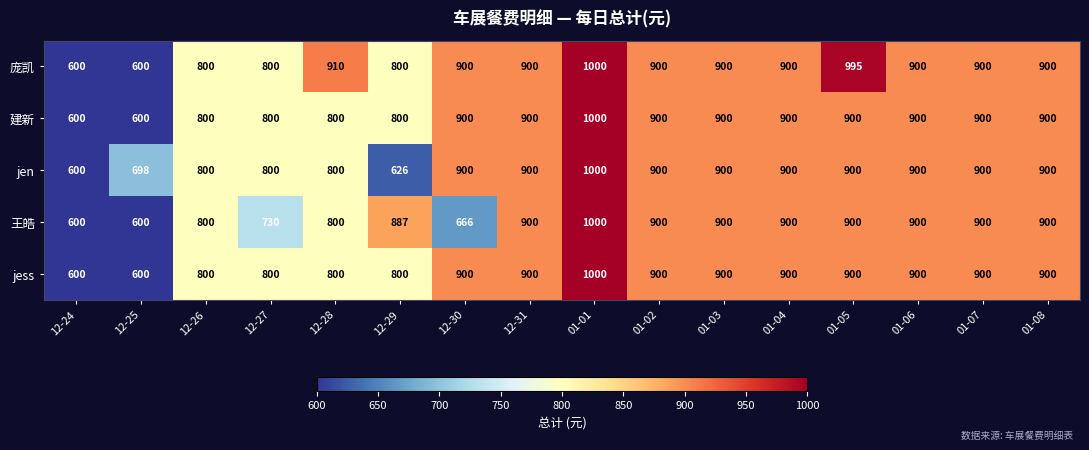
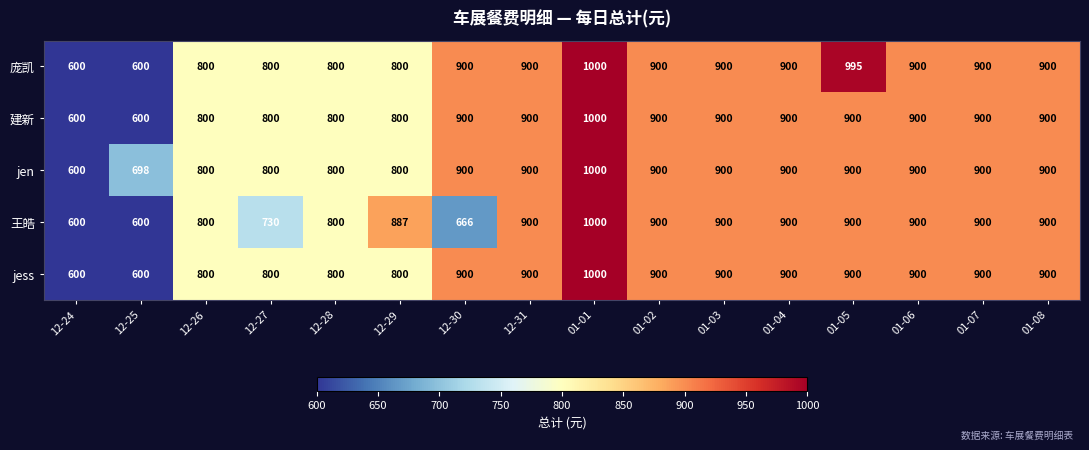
  {
    "庞凯": {
      "12-24": 600,
      "12-25": 600,
      "12-26": 800,
      "12-27": 800,
-     "12-28": 910,
+     "12-28": 800,
      "12-29": 800,
      "12-30": 900,
      "12-31": 900,
      "01-01": 1000,
      "01-02": 900,
      "01-03": 900,
      "01-04": 900,
      "01-05": 995,
      "01-06": 900,
      "01-07": 900,
      "01-08": 900
    },
    "建新": {
      "12-24": 600,
      "12-25": 600,
      "12-26": 800,
      "12-27": 800,
      "12-28": 800,
      "12-29": 800,
      "12-30": 900,
      "12-31": 900,
      "01-01": 1000,
      "01-02": 900,
      "01-03": 900,
      "01-04": 900,
      "01-05": 900,
      "01-06": 900,
      "01-07": 900,
      "01-08": 900
    },
    "jen": {
      "12-24": 600,
      "12-25": 698,
      "12-26": 800,
      "12-27": 800,
      "12-28": 800,
-     "12-29": 626,
+     "12-29": 800,
      "12-30": 900,
      "12-31": 900,
      "01-01": 1000,
      "01-02": 900,
      "01-03": 900,
      "01-04": 900,
      "01-05": 900,
      "01-06": 900,
      "01-07": 900,
      "01-08": 900
    },
    "王皓": {
      "12-24": 600,
      "12-25": 600,
      "12-26": 800,
      "12-27": 730,
      "12-28": 800,
      "12-29": 887,
      "12-30": 666,
      "12-31": 900,
      "01-01": 1000,
      "01-02": 900,
      "01-03": 900,
      "01-04": 900,
      "01-05": 900,
      "01-06": 900,
      "01-07": 900,
      "01-08": 900
    },
    "jess": {
      "12-24": 600,
      "12-25": 600,
      "12-26": 800,
      "12-27": 800,
      "12-28": 800,
      "12-29": 800,
      "12-30": 900,
      "12-31": 900,
      "01-01": 1000,
      "01-02": 900,
      "01-03": 900,
      "01-04": 900,
      "01-05": 900,
      "01-06": 900,
      "01-07": 900,
      "01-08": 900
    }
  }
